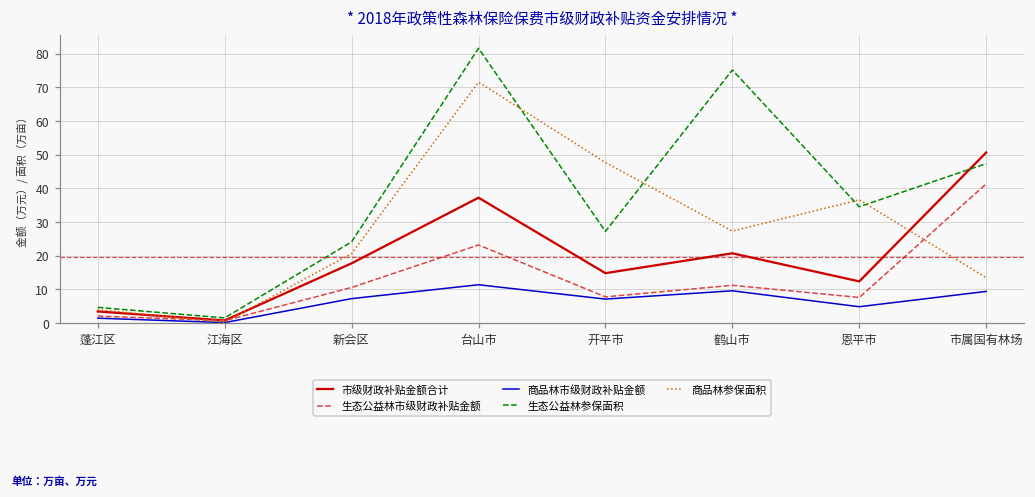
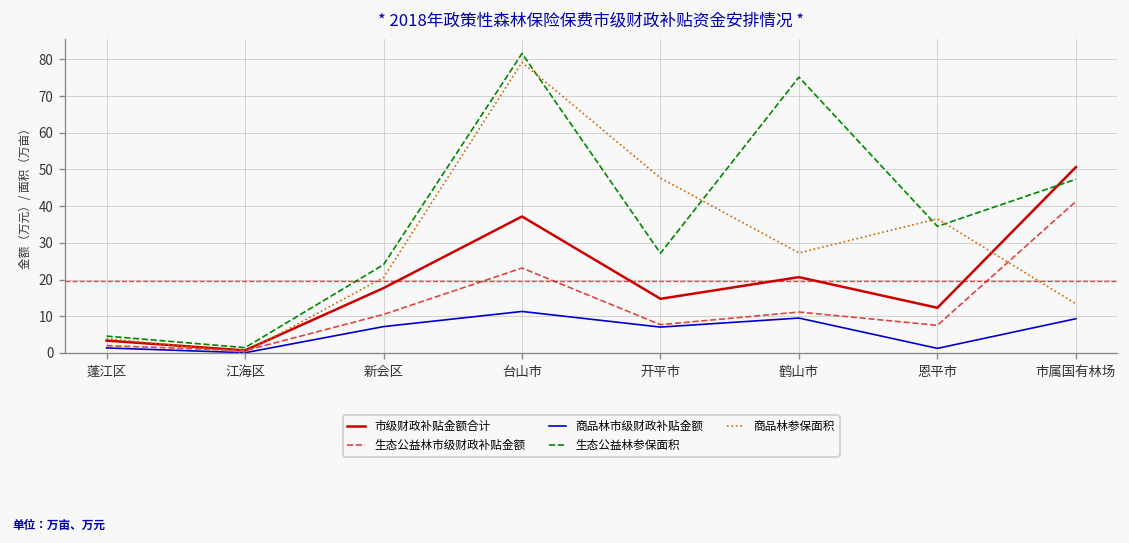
  {
    "市级财政补贴金额合计": {
      "新会区": 18,
      "台山市": 37,
      "开平市": 15,
      "鹤山市": 21,
      "恩平市": 12,
      "市属国有林场": 51
    },
    "生态公益林市级财政补贴金额": {
      "新会区": 11,
      "台山市": 23,
      "鹤山市": 11,
      "恩平市": 8,
      "市属国有林场": 41
    },
    "商品林市级财政补贴金额": {
      "新会区": 7,
      "台山市": 11,
      "鹤山市": 10,
-     "恩平市": 5,
+     "恩平市": 1,
      "市属国有林场": 9
    },
    "生态公益林参保面积": {
      "新会区": 24,
      "台山市": 82,
      "开平市": 27,
      "鹤山市": 75,
      "恩平市": 35,
      "市属国有林场": 47
    },
    "商品林参保面积": {
      "新会区": 21,
-     "台山市": 72,
+     "台山市": 79,
      "开平市": 48,
      "鹤山市": 27,
      "恩平市": 37,
      "市属国有林场": 13
    }
  }
